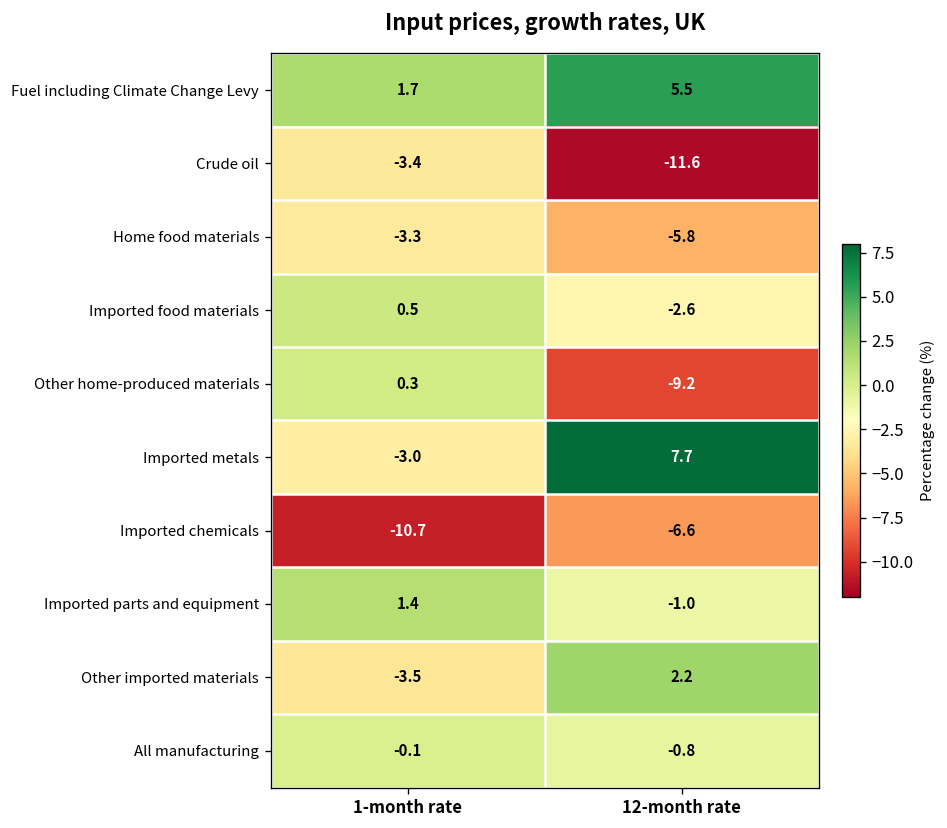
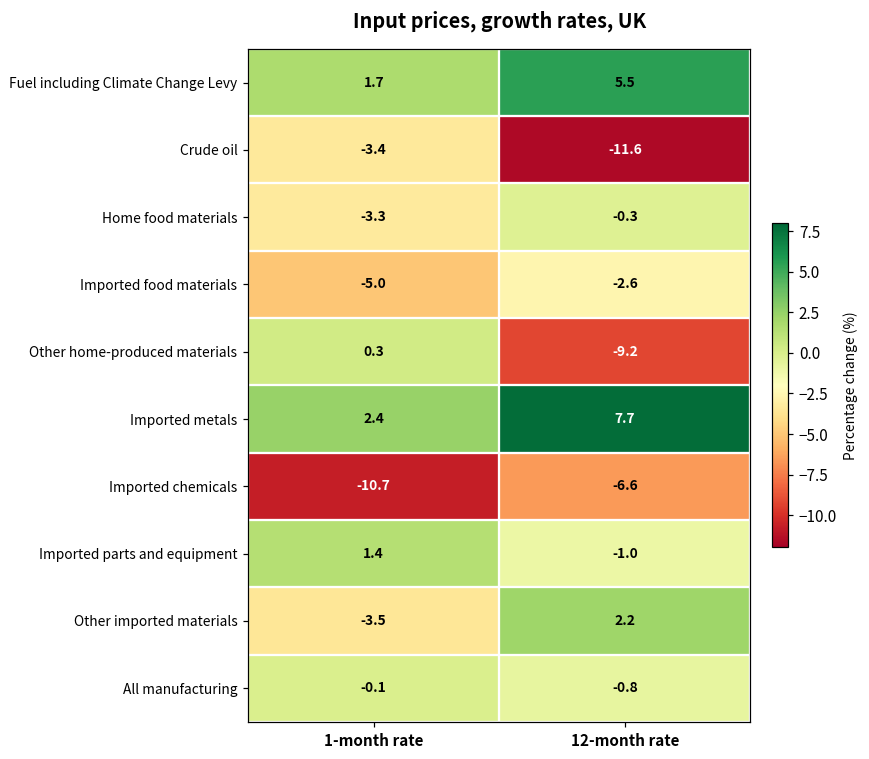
  {
    "Fuel including Climate Change Levy": {
      "1-month rate": 1.7,
      "12-month rate": 5.5
    },
    "Crude oil": {
      "1-month rate": -3.4,
      "12-month rate": -11.6
    },
    "Home food materials": {
      "1-month rate": -3.3,
-     "12-month rate": -5.8
+     "12-month rate": -0.3
    },
    "Imported food materials": {
-     "1-month rate": 0.5,
+     "1-month rate": -5.0,
      "12-month rate": -2.6
    },
    "Other home-produced materials": {
      "1-month rate": 0.3,
      "12-month rate": -9.2
    },
    "Imported metals": {
-     "1-month rate": -3.0,
+     "1-month rate": 2.4,
      "12-month rate": 7.7
    },
    "Imported chemicals": {
      "1-month rate": -10.7,
      "12-month rate": -6.6
    },
    "Imported parts and equipment": {
      "1-month rate": 1.4,
      "12-month rate": -1.0
    },
    "Other imported materials": {
      "1-month rate": -3.5,
      "12-month rate": 2.2
    },
    "All manufacturing": {
      "1-month rate": -0.1,
      "12-month rate": -0.8
    }
  }
